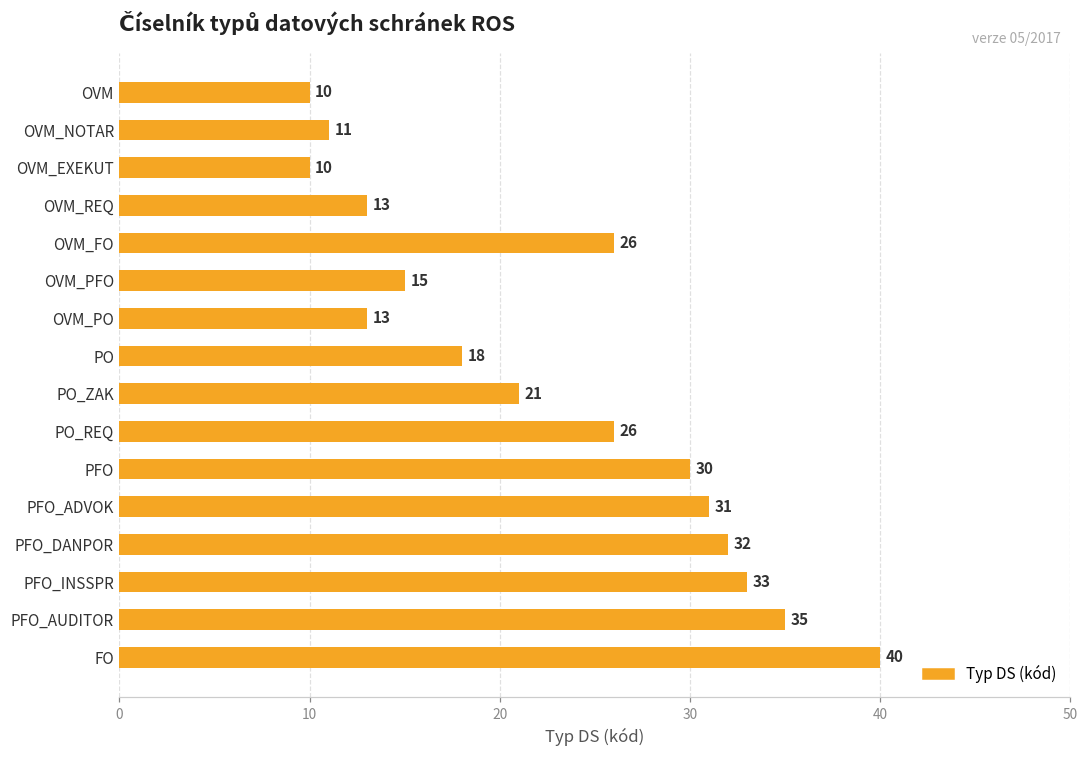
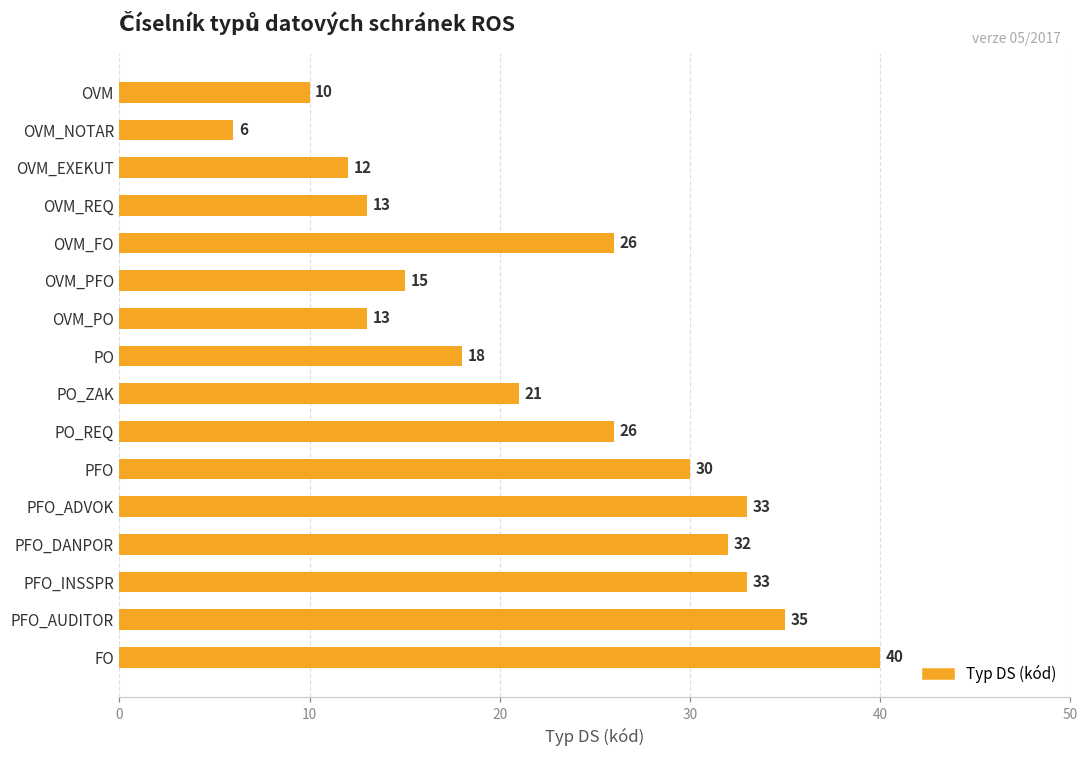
  {
    "OVM": 10,
-   "OVM_NOTAR": 11,
-   "OVM_EXEKUT": 10,
+   "OVM_NOTAR": 6,
+   "OVM_EXEKUT": 12,
    "OVM_REQ": 13,
    "OVM_FO": 26,
    "OVM_PFO": 15,
    "OVM_PO": 13,
    "PO": 18,
    "PO_ZAK": 21,
    "PO_REQ": 26,
    "PFO": 30,
-   "PFO_ADVOK": 31,
+   "PFO_ADVOK": 33,
    "PFO_DANPOR": 32,
    "PFO_INSSPR": 33,
    "PFO_AUDITOR": 35,
    "FO": 40
  }
